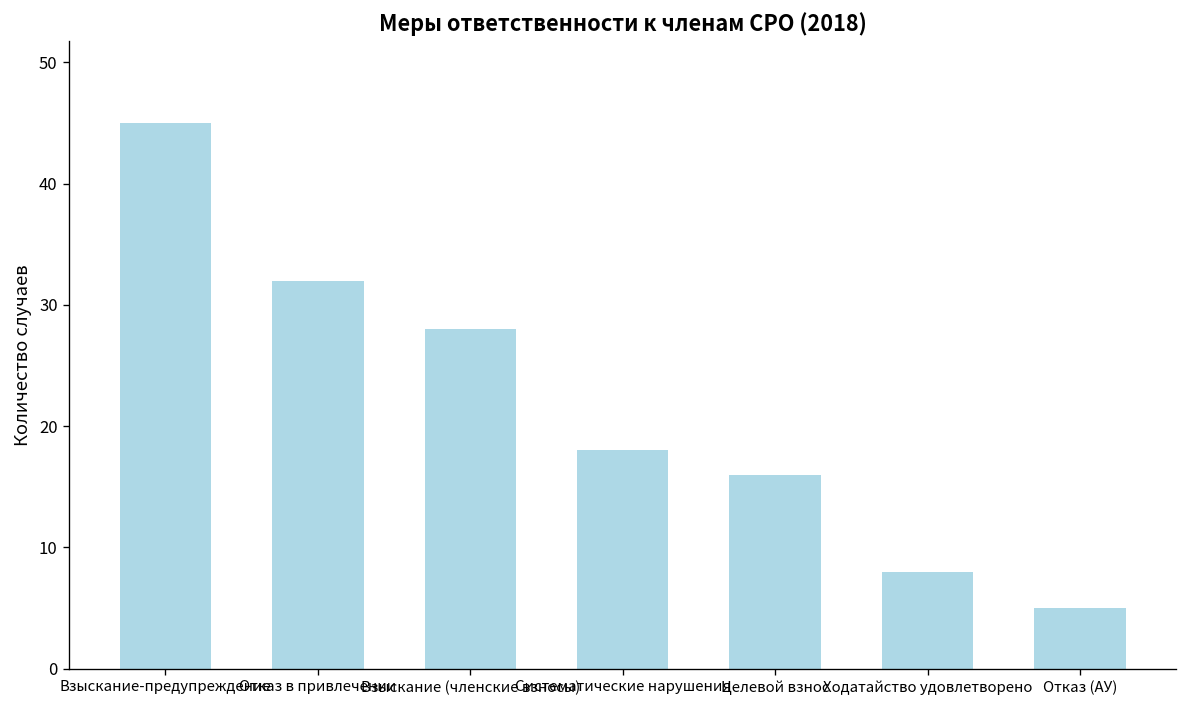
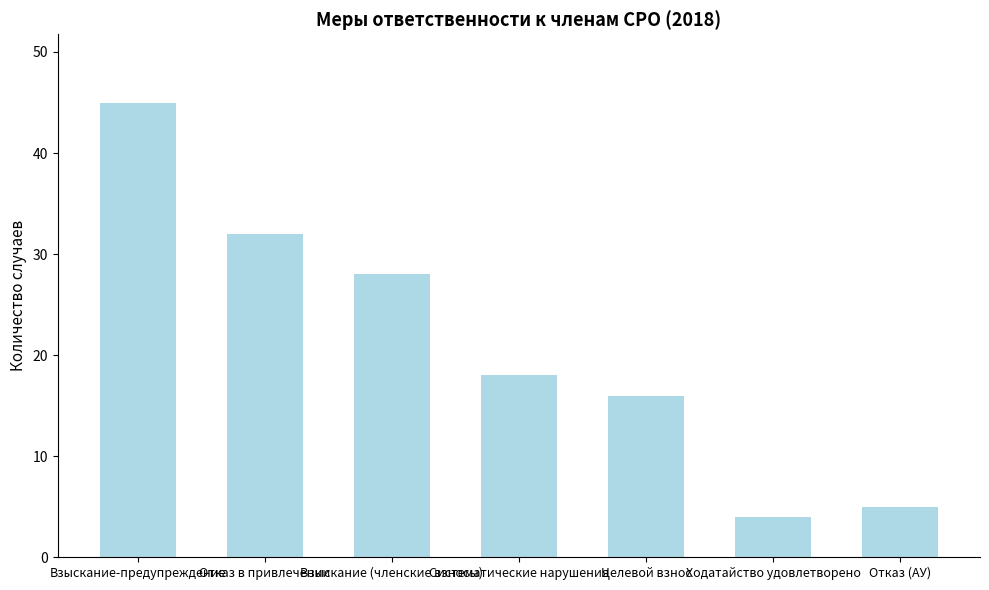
  {
    "Целевой взнос": 16,
-   "Ходатайство удовлетворено": 8,
+   "Ходатайство удовлетворено": 4,
    "Отказ (АУ)": 5
  }
